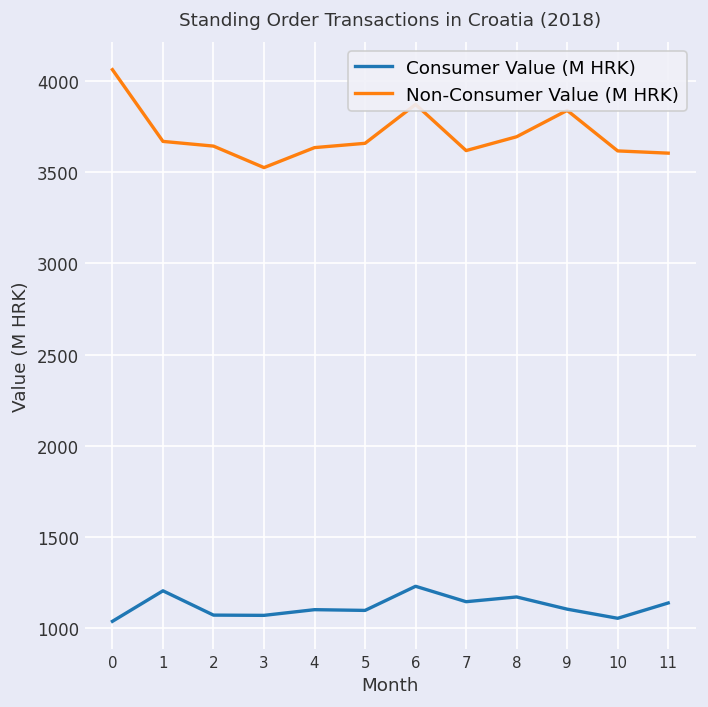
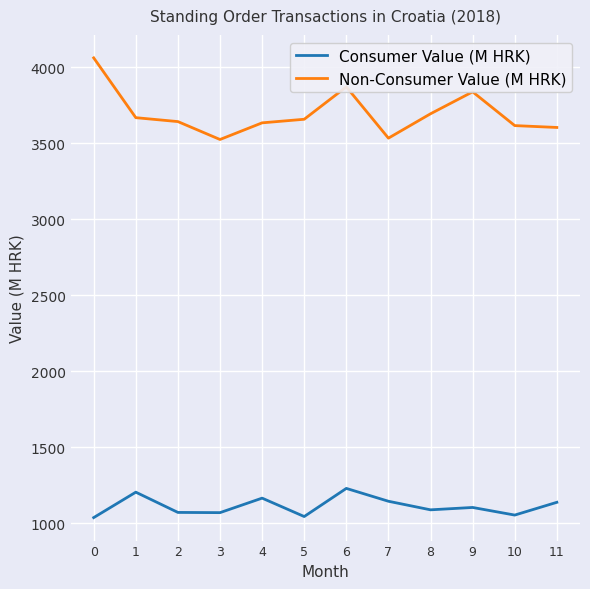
  {
    "Consumer Value (M HRK)": {
      "0": 1040,
      "1": 1200,
      "2": 1070,
      "3": 1070,
-     "4": 1100,
-     "5": 1100,
+     "4": 1170,
+     "5": 1040,
      "6": 1230,
      "7": 1150,
-     "8": 1170,
+     "8": 1090,
      "9": 1100,
      "10": 1050,
      "11": 1140
    },
    "Non-Consumer Value (M HRK)": {
      "0": 4060,
      "1": 3670,
      "2": 3640,
      "3": 3520,
      "4": 3630,
      "5": 3660,
-     "7": 3620,
+     "7": 3530,
      "8": 3690,
      "10": 3620,
      "11": 3600
    }
  }
